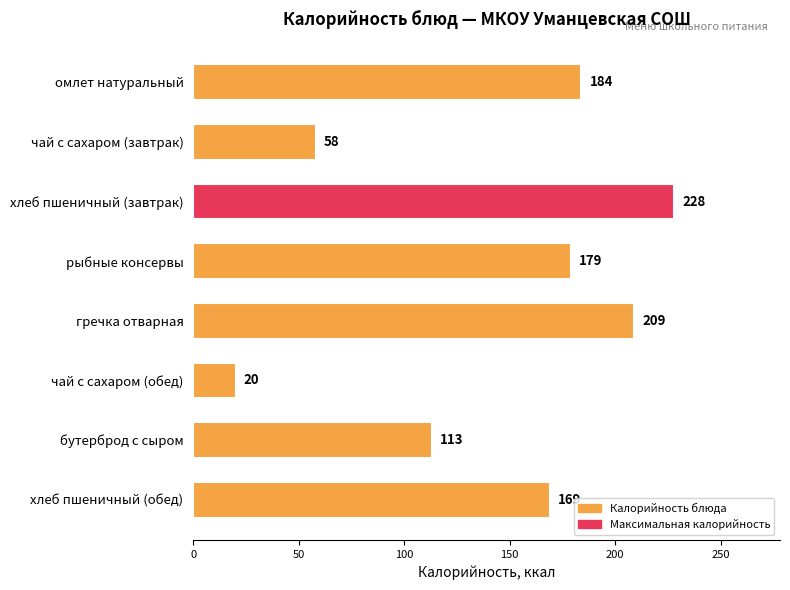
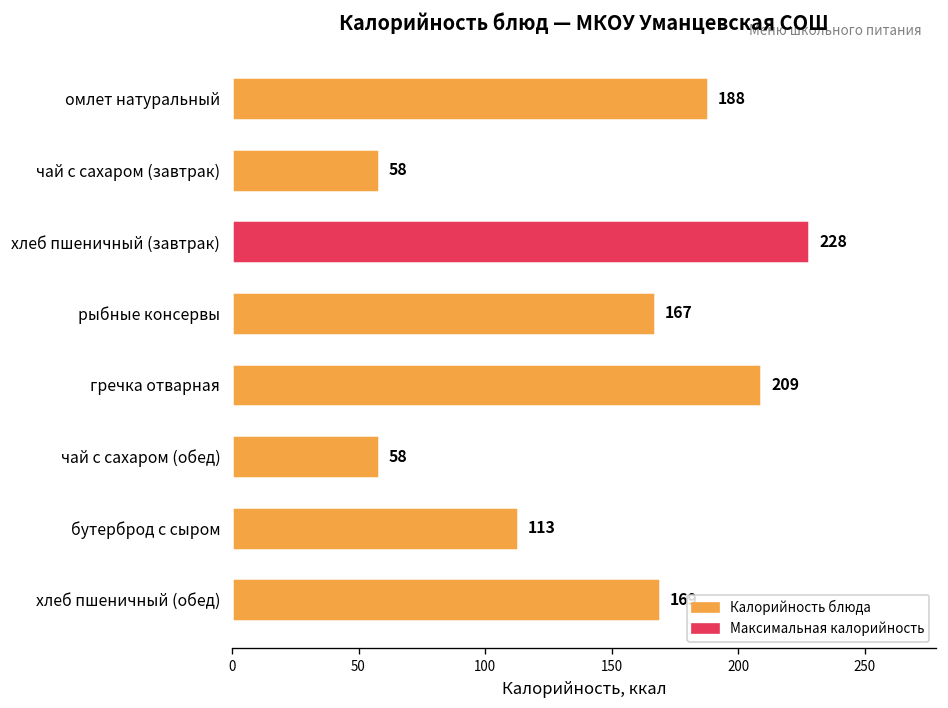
  {
-   "омлет натуральный": 184,
+   "омлет натуральный": 188,
    "чай с сахаром (завтрак)": 58,
    "хлеб пшеничный (завтрак)": 228,
-   "рыбные консервы": 179,
+   "рыбные консервы": 167,
    "гречка отварная": 209,
-   "чай с сахаром (обед)": 20,
+   "чай с сахаром (обед)": 58,
    "бутерброд с сыром": 113
  }
